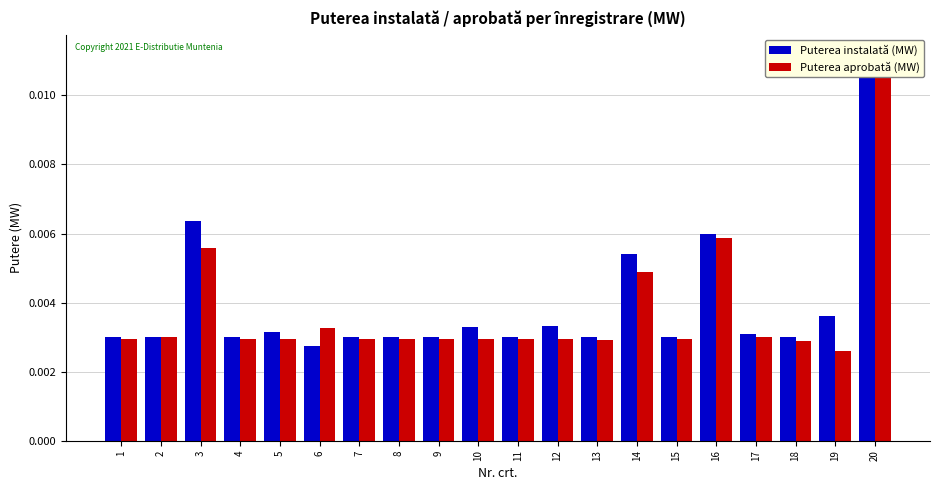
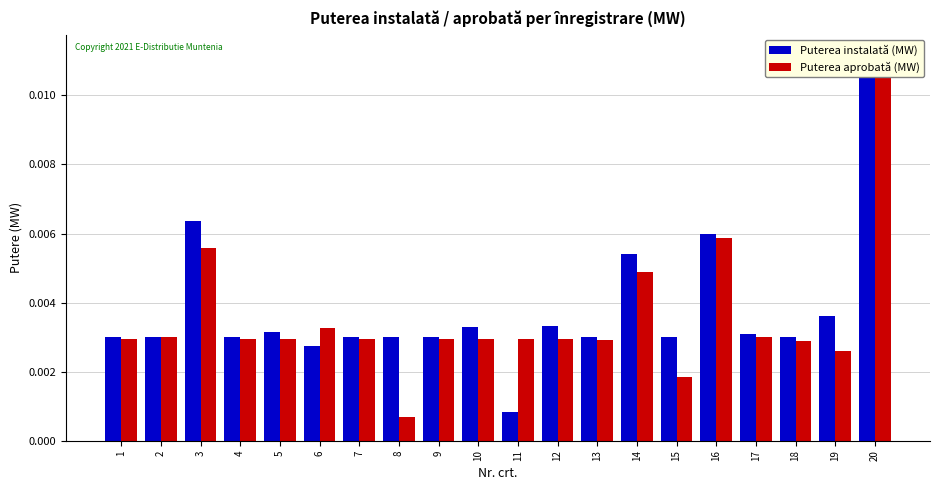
  {
    "Puterea instalată (MW)": {
      "1": 0.0030,
      "2": 0.0030,
      "3": 0.0064,
      "4": 0.0030,
      "5": 0.0031,
      "6": 0.0028,
      "7": 0.0030,
      "8": 0.0030,
      "9": 0.0030,
      "10": 0.0033,
-     "11": 0.0030,
+     "11": 0.0008,
      "12": 0.0033,
      "13": 0.0030,
      "14": 0.0054,
      "15": 0.0030,
      "16": 0.0060,
      "17": 0.0031,
      "18": 0.0030,
      "19": 0.0036
    },
    "Puterea aprobată (MW)": {
      "1": 0.0029,
      "2": 0.0030,
      "3": 0.0056,
      "4": 0.0029,
      "5": 0.0029,
      "6": 0.0033,
      "7": 0.0029,
-     "8": 0.0029,
+     "8": 0.0007,
      "9": 0.0029,
      "10": 0.0029,
      "11": 0.0029,
      "12": 0.0029,
      "13": 0.0029,
      "14": 0.0049,
-     "15": 0.0029,
+     "15": 0.0018,
      "16": 0.0059,
      "17": 0.0030,
      "18": 0.0029,
      "19": 0.0026
    }
  }
